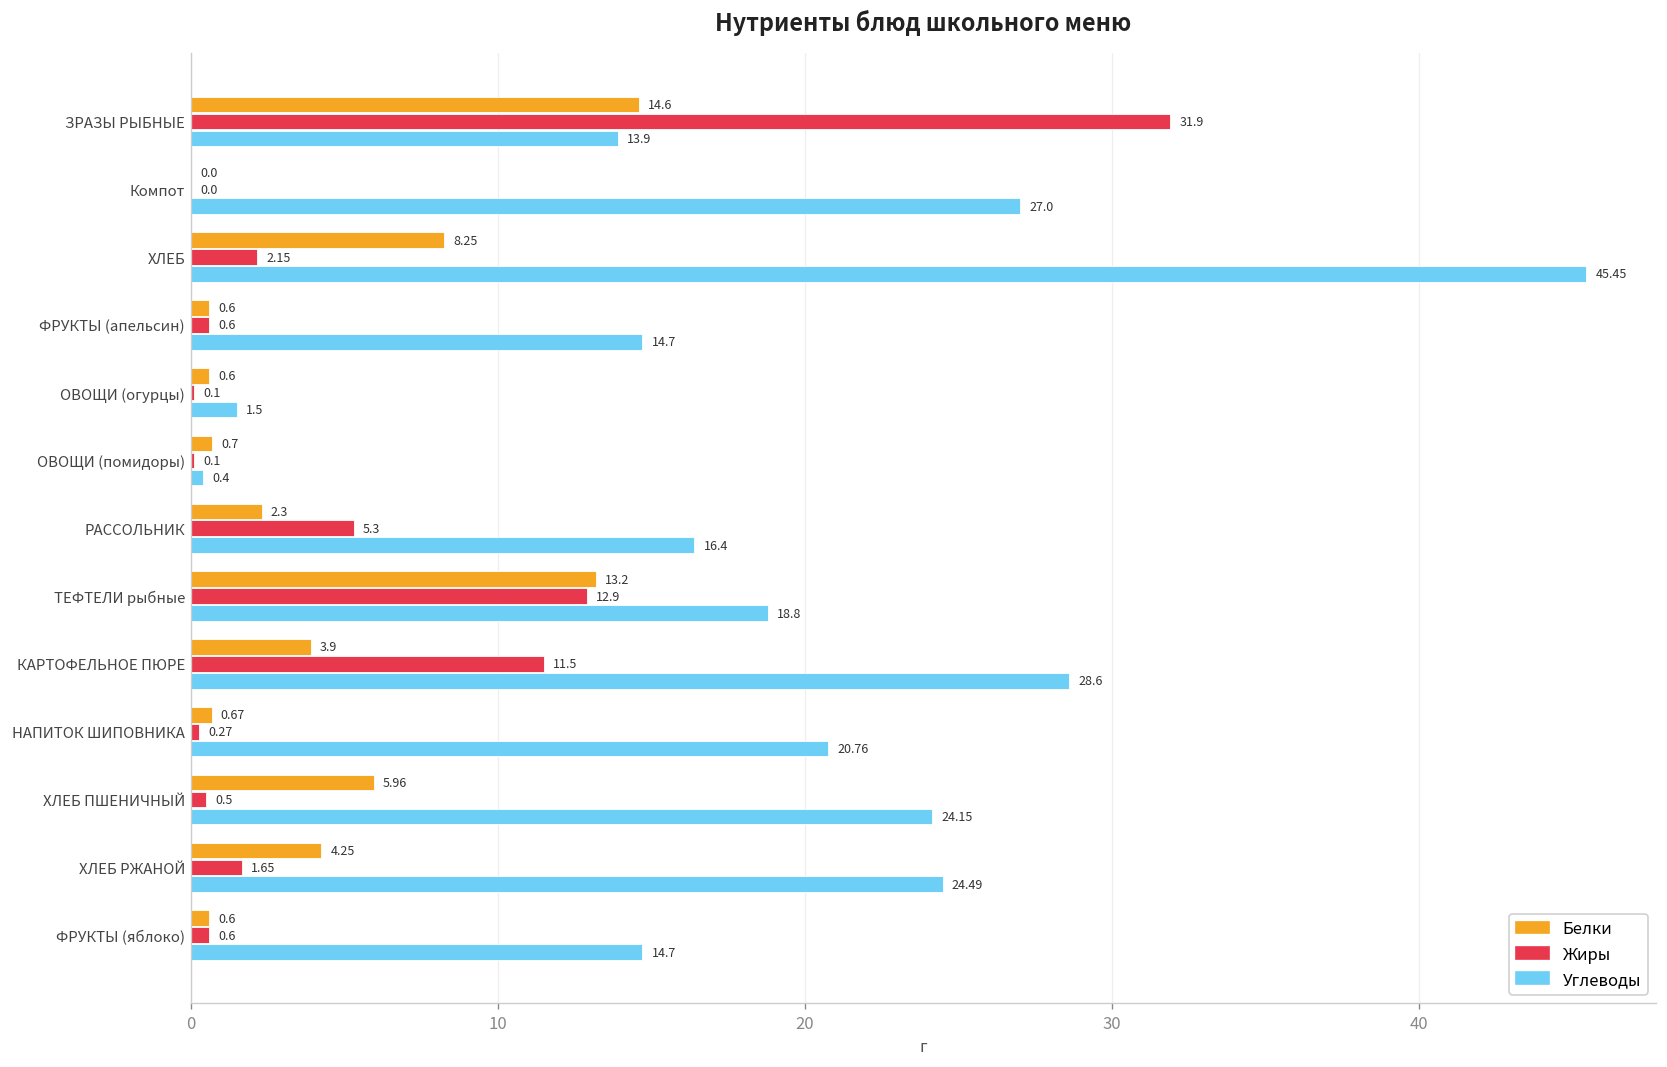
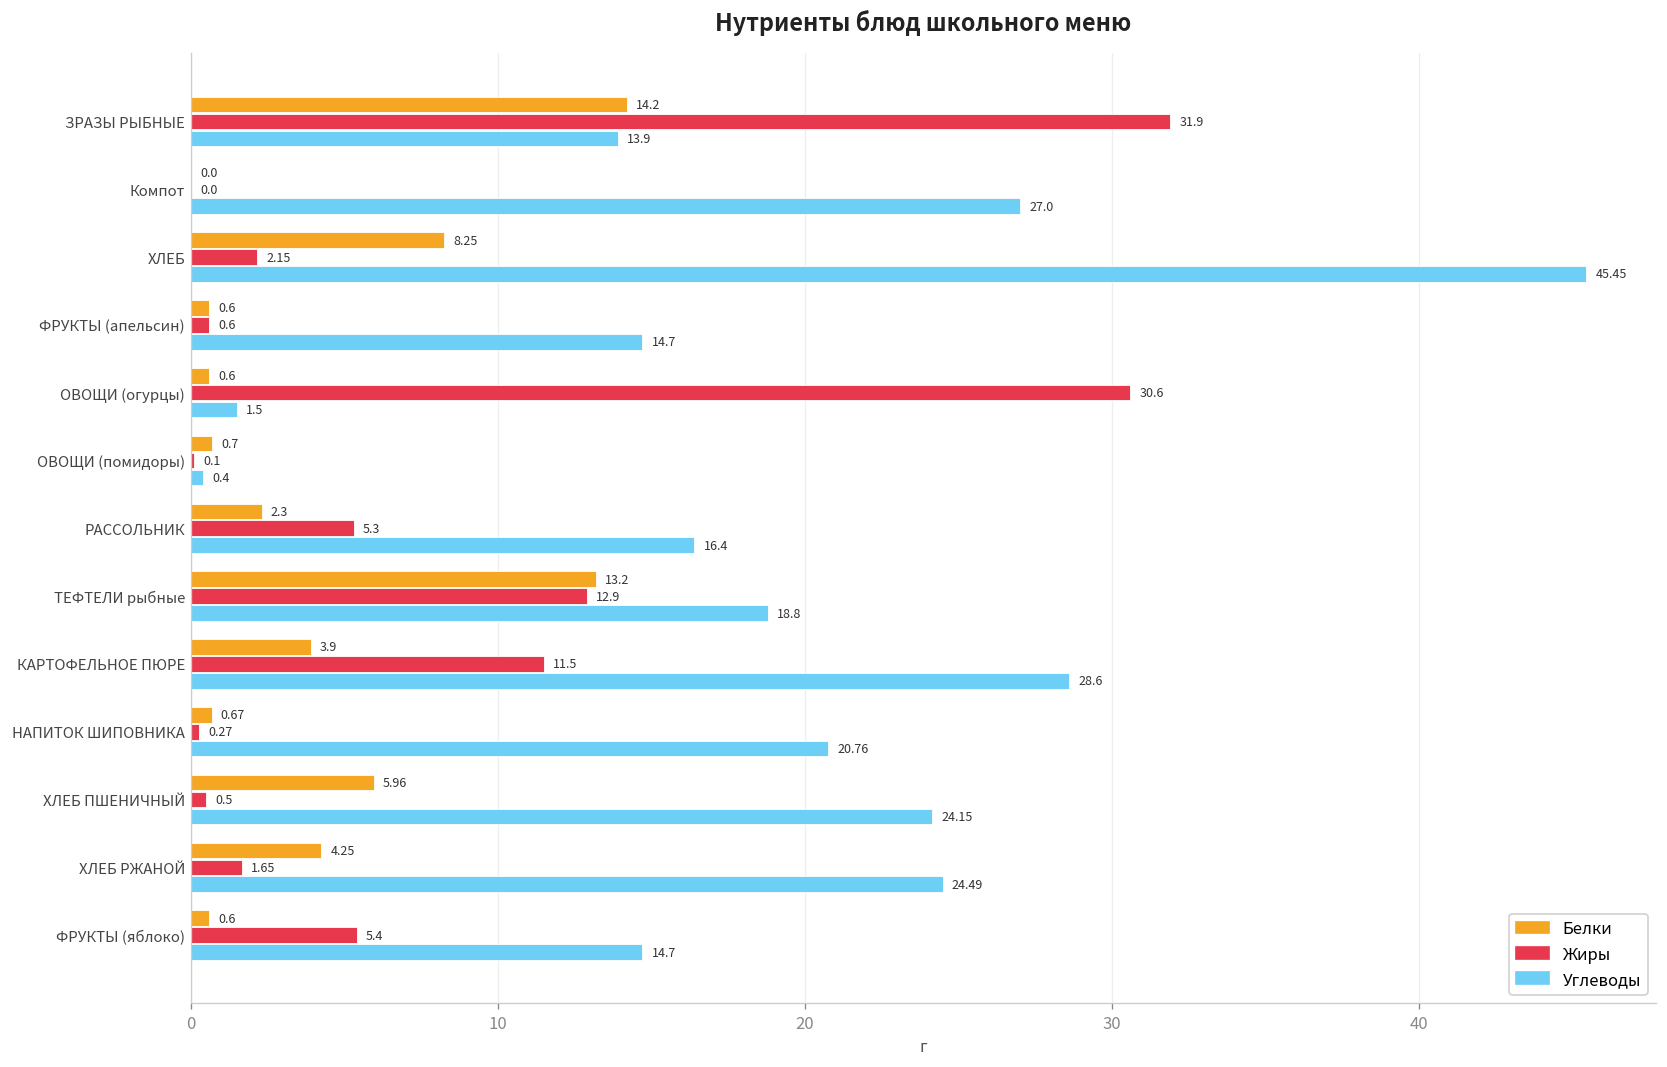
  {
    "Белки": {
-     "ЗРАЗЫ РЫБНЫЕ": 14.6,
+     "ЗРАЗЫ РЫБНЫЕ": 14.2,
      "Компот": 0.0,
      "ХЛЕБ": 8.25,
      "ФРУКТЫ (апельсин)": 0.6,
      "ОВОЩИ (огурцы)": 0.6,
      "ОВОЩИ (помидоры)": 0.7,
      "РАССОЛЬНИК": 2.3,
      "ТЕФТЕЛИ рыбные": 13.2,
      "КАРТОФЕЛЬНОЕ ПЮРЕ": 3.9,
      "НАПИТОК ШИПОВНИКА": 0.67,
      "ХЛЕБ ПШЕНИЧНЫЙ": 5.96,
      "ХЛЕБ РЖАНОЙ": 4.25,
      "ФРУКТЫ (яблоко)": 0.6
    },
    "Жиры": {
      "ЗРАЗЫ РЫБНЫЕ": 31.9,
      "Компот": 0.0,
      "ХЛЕБ": 2.15,
      "ФРУКТЫ (апельсин)": 0.6,
-     "ОВОЩИ (огурцы)": 0.1,
+     "ОВОЩИ (огурцы)": 30.6,
      "ОВОЩИ (помидоры)": 0.1,
      "РАССОЛЬНИК": 5.3,
      "ТЕФТЕЛИ рыбные": 12.9,
      "КАРТОФЕЛЬНОЕ ПЮРЕ": 11.5,
      "НАПИТОК ШИПОВНИКА": 0.27,
      "ХЛЕБ ПШЕНИЧНЫЙ": 0.5,
      "ХЛЕБ РЖАНОЙ": 1.65,
-     "ФРУКТЫ (яблоко)": 0.6
+     "ФРУКТЫ (яблоко)": 5.4
    },
    "Углеводы": {
      "ЗРАЗЫ РЫБНЫЕ": 13.9,
      "Компот": 27.0,
      "ХЛЕБ": 45.45,
      "ФРУКТЫ (апельсин)": 14.7,
      "ОВОЩИ (огурцы)": 1.5,
      "ОВОЩИ (помидоры)": 0.4,
      "РАССОЛЬНИК": 16.4,
      "ТЕФТЕЛИ рыбные": 18.8,
      "КАРТОФЕЛЬНОЕ ПЮРЕ": 28.6,
      "НАПИТОК ШИПОВНИКА": 20.76,
      "ХЛЕБ ПШЕНИЧНЫЙ": 24.15,
      "ХЛЕБ РЖАНОЙ": 24.49,
      "ФРУКТЫ (яблоко)": 14.7
    }
  }
